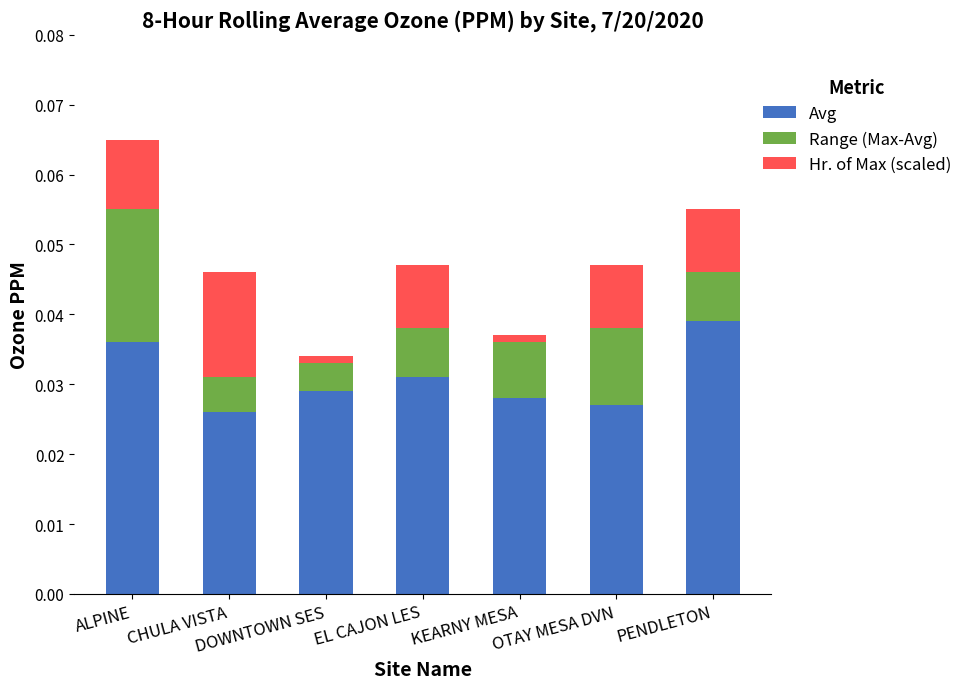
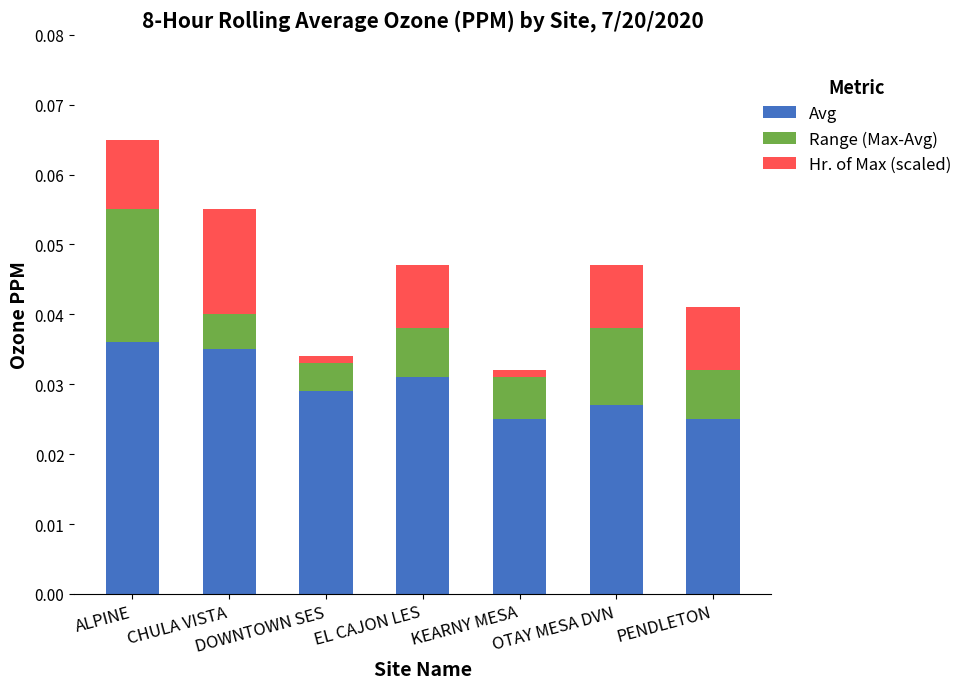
  {
    "Avg": {
      "ALPINE": 0.036,
-     "CHULA VISTA": 0.026,
+     "CHULA VISTA": 0.035,
      "DOWNTOWN SES": 0.029,
      "EL CAJON LES": 0.031,
-     "KEARNY MESA": 0.028,
+     "KEARNY MESA": 0.025,
      "OTAY MESA DVN": 0.027,
-     "PENDLETON": 0.039
+     "PENDLETON": 0.025
    },
    "Range (Max-Avg)": {
      "ALPINE": 0.019,
      "CHULA VISTA": 0.005,
      "DOWNTOWN SES": 0.004,
      "EL CAJON LES": 0.007,
-     "KEARNY MESA": 0.008,
+     "KEARNY MESA": 0.006,
      "OTAY MESA DVN": 0.011,
      "PENDLETON": 0.007
    },
    "Hr. of Max (scaled)": {
      "ALPINE": 0.010,
      "CHULA VISTA": 0.015,
      "DOWNTOWN SES": 0.001,
      "EL CAJON LES": 0.009,
      "KEARNY MESA": 0.001,
      "OTAY MESA DVN": 0.009,
      "PENDLETON": 0.009
    }
  }
